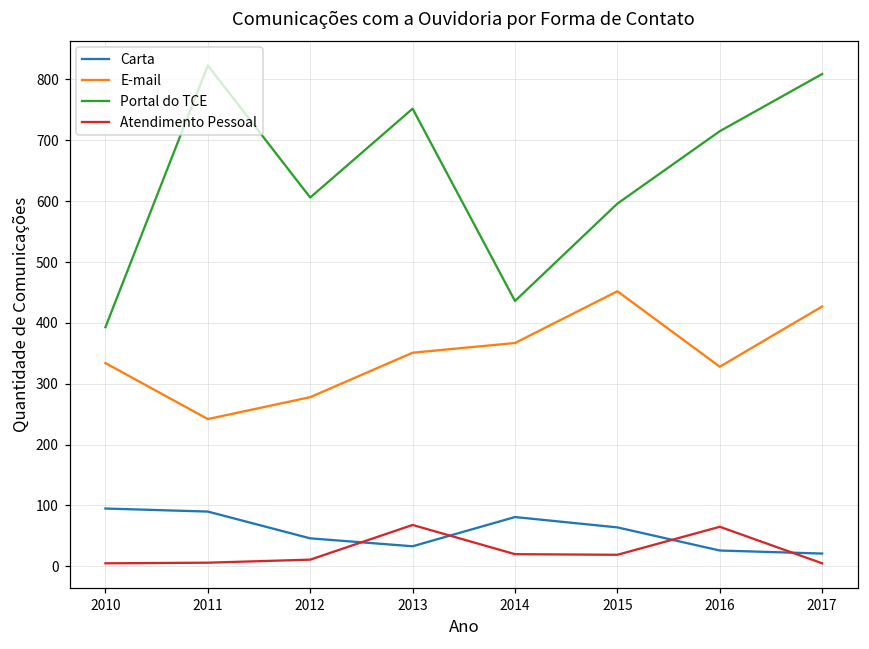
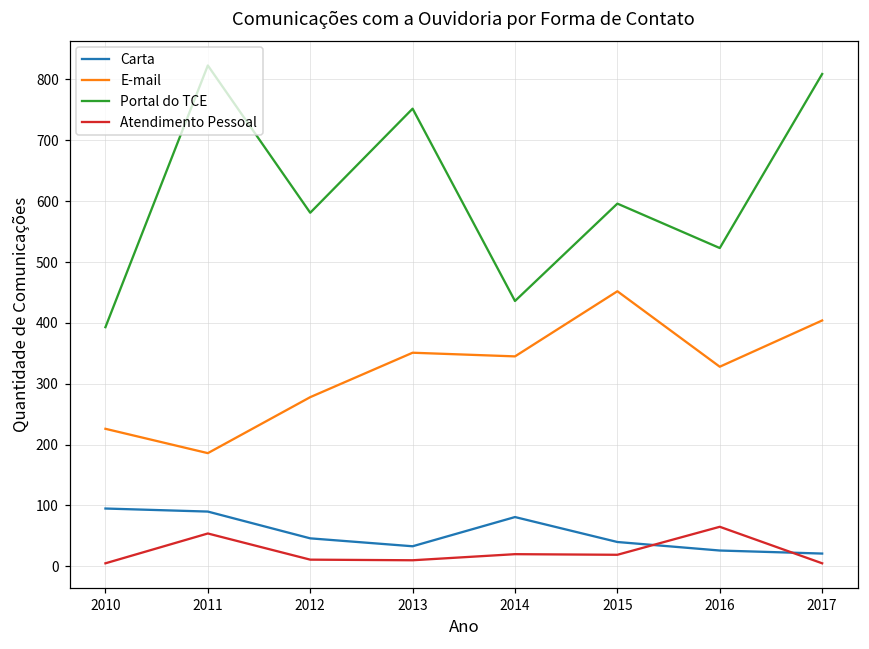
  {
    "Carta": {
      "2010": 100,
      "2011": 90,
      "2012": 50,
      "2013": 30,
      "2014": 80,
-     "2015": 60,
+     "2015": 40,
      "2016": 30,
      "2017": 20
    },
    "E-mail": {
-     "2010": 330,
-     "2011": 240,
+     "2010": 230,
+     "2011": 190,
      "2012": 280,
      "2013": 350,
-     "2014": 370,
+     "2014": 350,
      "2015": 450,
      "2016": 330,
-     "2017": 430
+     "2017": 400
    },
    "Portal do TCE": {
      "2010": 390,
-     "2012": 610,
+     "2012": 580,
      "2013": 750,
      "2014": 440,
      "2015": 600,
-     "2016": 720,
+     "2016": 520,
      "2017": 810
    },
    "Atendimento Pessoal": {
      "2010": 10,
-     "2011": 10,
+     "2011": 50,
      "2012": 10,
-     "2013": 70,
+     "2013": 10,
      "2014": 20,
      "2015": 20,
      "2016": 70,
      "2017": 10
    }
  }
